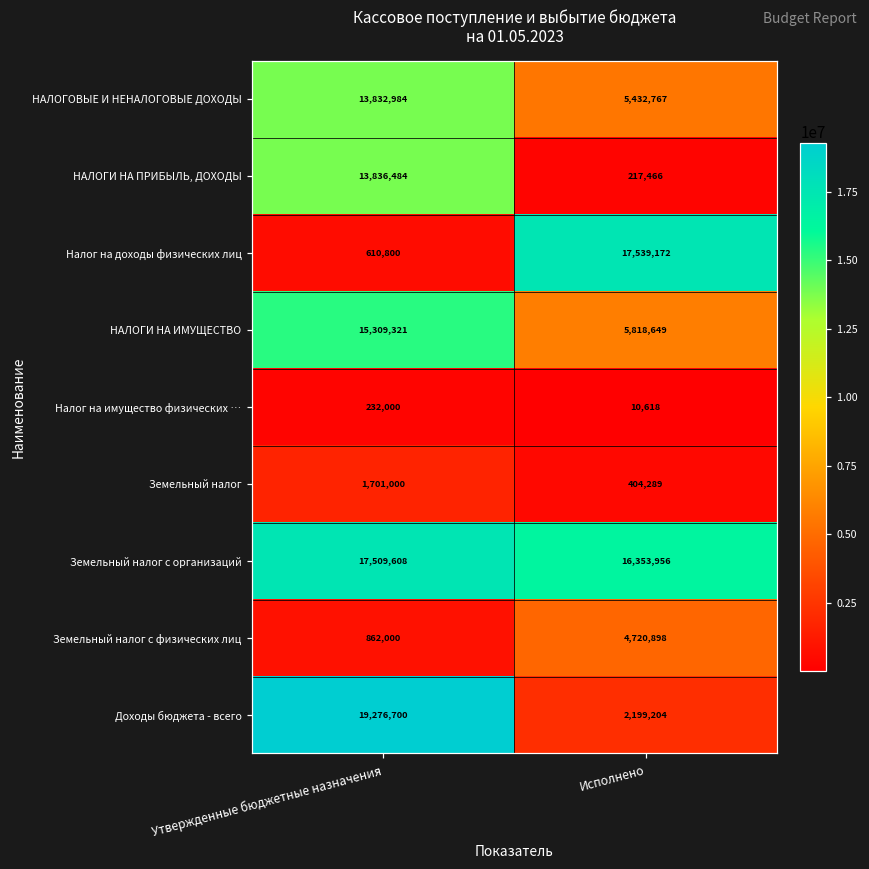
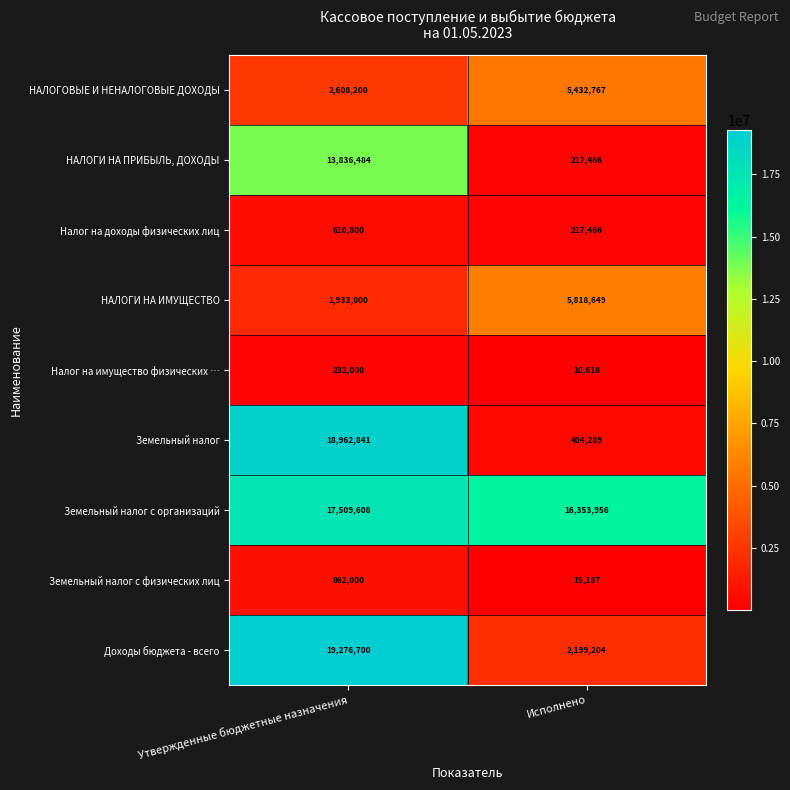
  {
    "НАЛОГОВЫЕ И НЕНАЛОГОВЫЕ ДОХОДЫ": {
-     "Утвержденные бюджетные назначения": "13,832,984",
+     "Утвержденные бюджетные назначения": "2,608,200",
      "Исполнено": "5,432,767"
    },
    "НАЛОГИ НА ПРИБЫЛЬ, ДОХОДЫ": {
      "Утвержденные бюджетные назначения": "13,836,484",
      "Исполнено": "217,466"
    },
    "Налог на доходы физических лиц": {
      "Утвержденные бюджетные назначения": "610,800",
-     "Исполнено": "17,539,172"
+     "Исполнено": "217,466"
    },
    "НАЛОГИ НА ИМУЩЕСТВО": {
-     "Утвержденные бюджетные назначения": "15,309,321",
+     "Утвержденные бюджетные назначения": "1,933,000",
      "Исполнено": "5,818,649"
    },
    "Налог на имущество физических …": {
      "Утвержденные бюджетные назначения": "232,000",
      "Исполнено": "10,618"
    },
    "Земельный налог": {
-     "Утвержденные бюджетные назначения": "1,701,000",
+     "Утвержденные бюджетные назначения": "18,962,841",
      "Исполнено": "404,289"
    },
    "Земельный налог с организаций": {
      "Утвержденные бюджетные назначения": "17,509,608",
      "Исполнено": "16,353,956"
    },
    "Земельный налог с физических лиц": {
      "Утвержденные бюджетные назначения": "862,000",
-     "Исполнено": "4,720,898"
+     "Исполнено": "15,187"
    },
    "Доходы бюджета - всего": {
      "Утвержденные бюджетные назначения": "19,276,700",
      "Исполнено": "2,199,204"
    }
  }
